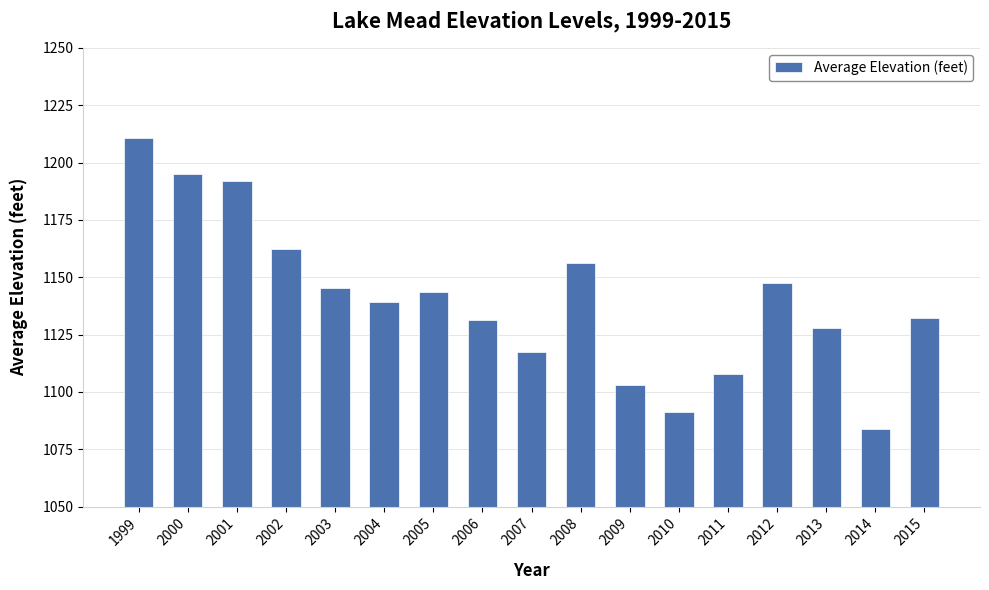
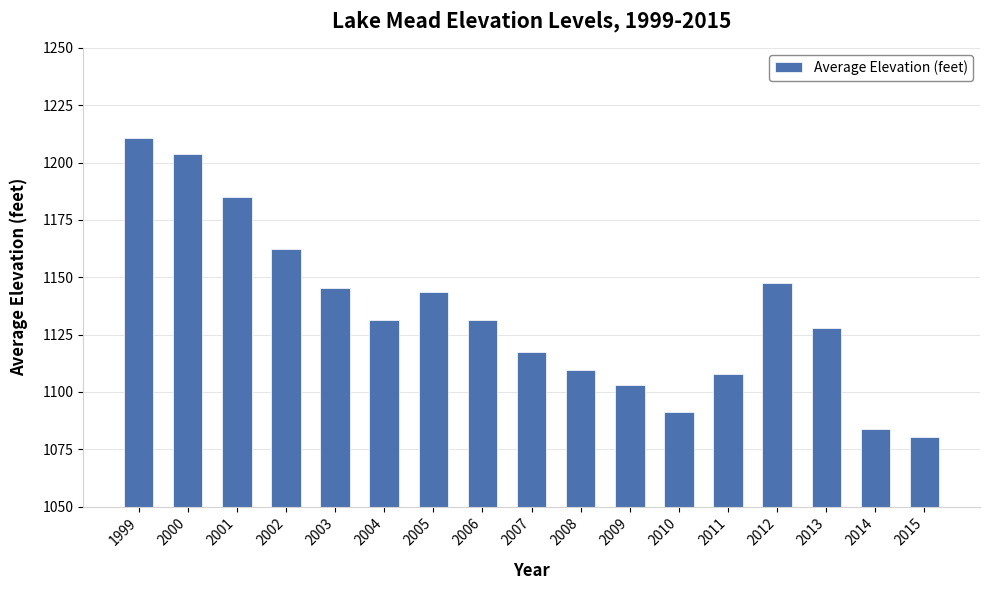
  {
    "1999": 1211,
-   "2000": 1195,
-   "2001": 1192,
+   "2000": 1204,
+   "2001": 1185,
    "2002": 1162,
    "2003": 1145,
-   "2004": 1139,
+   "2004": 1131,
    "2005": 1144,
    "2006": 1131,
    "2007": 1117,
-   "2008": 1156,
+   "2008": 1109,
    "2009": 1103,
    "2010": 1091,
    "2011": 1108,
    "2012": 1147,
    "2013": 1128,
    "2014": 1084,
-   "2015": 1132
+   "2015": 1080
  }
